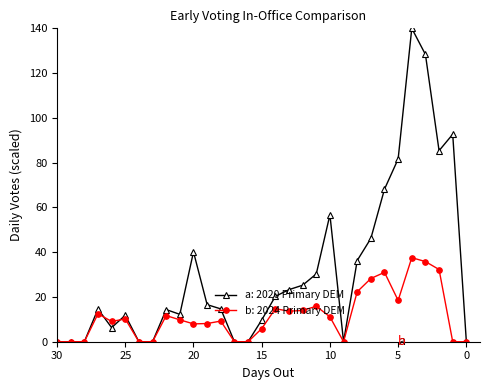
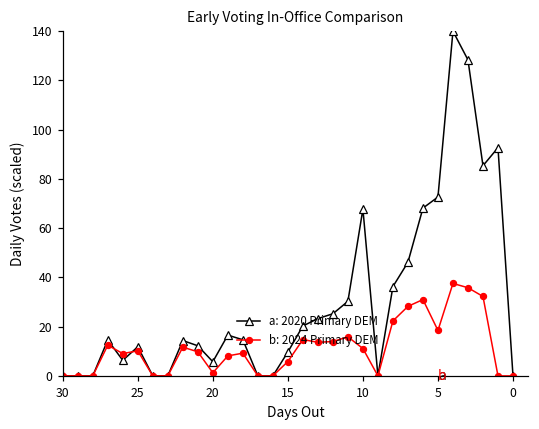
  {
    "a: 2020 Primary DEM": {
      "25": 12,
-     "20": 40,
+     "20": 6,
      "15": 10,
-     "10": 57,
-     "5": 82
+     "10": 68,
+     "5": 73
    },
    "b: 2024 Primary DEM": {
      "25": 10,
-     "20": 8,
+     "20": 1,
      "15": 6,
      "10": 11,
      "5": 18
    }
  }
